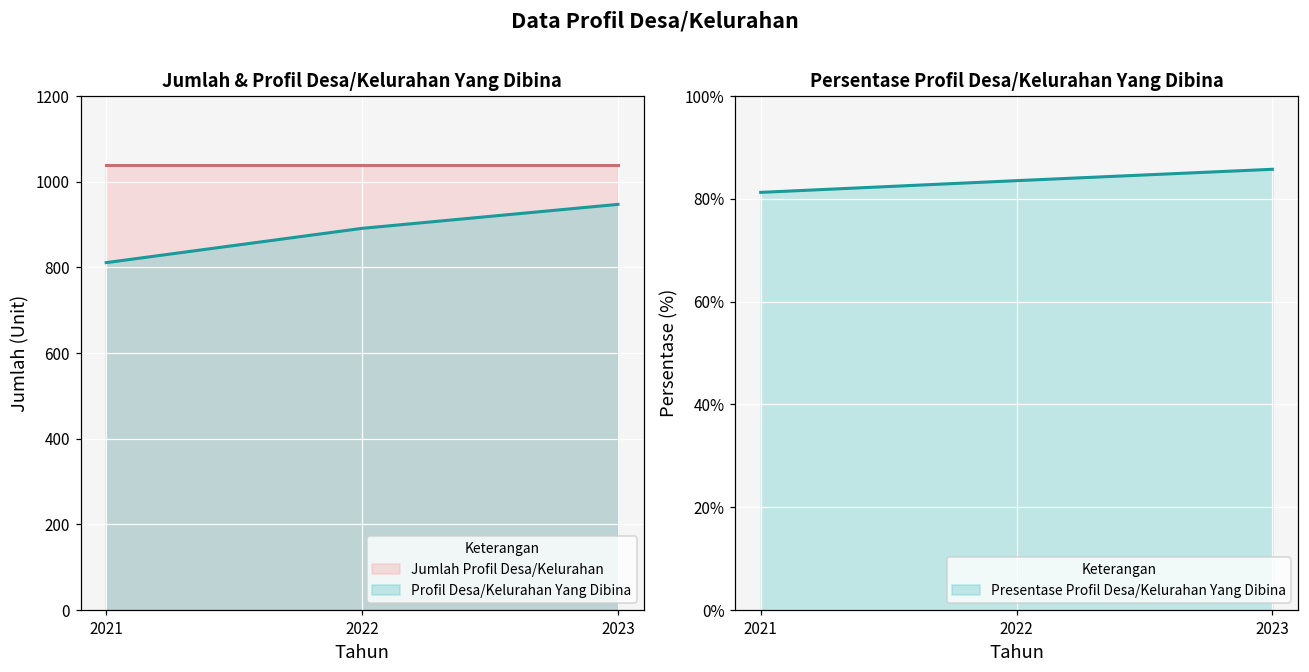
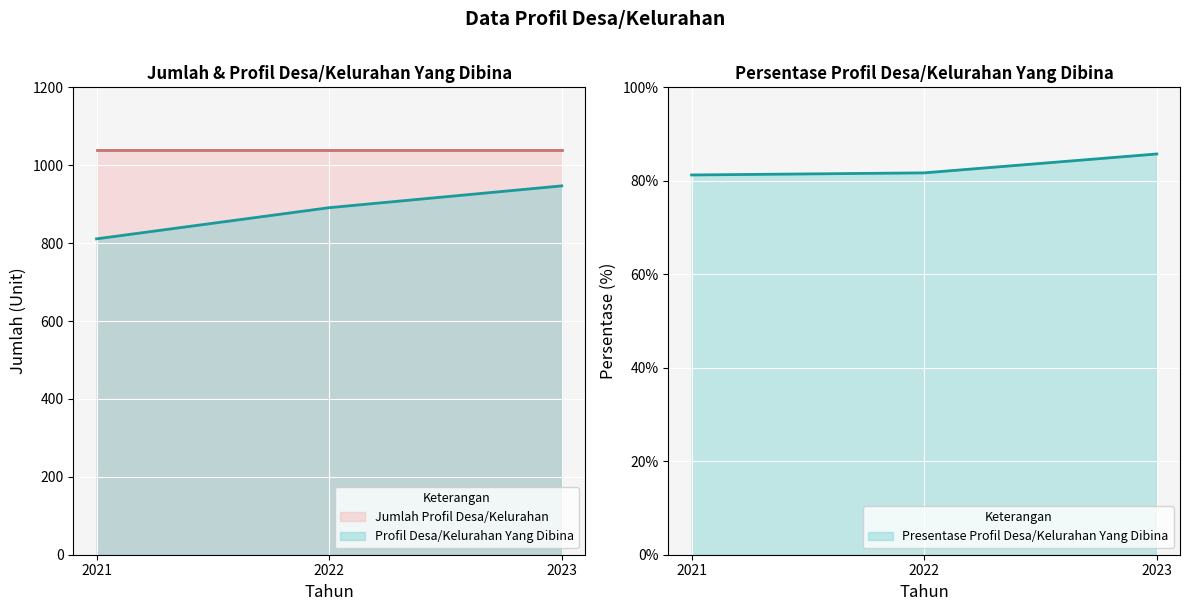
  {
    "Jumlah & Profil Desa/Kelurahan Yang Dibina": {
      "Jumlah Profil Desa/Kelurahan": {
        "2021": "1040",
        "2022": "1040",
        "2023": "1040"
      },
      "Profil Desa/Kelurahan Yang Dibina": {
        "2021": "810",
        "2022": "890",
        "2023": "950"
      }
    },
    "Persentase Profil Desa/Kelurahan Yang Dibina": {
      "2021": "81%",
-     "2022": "84%",
+     "2022": "82%",
      "2023": "86%"
    }
  }
